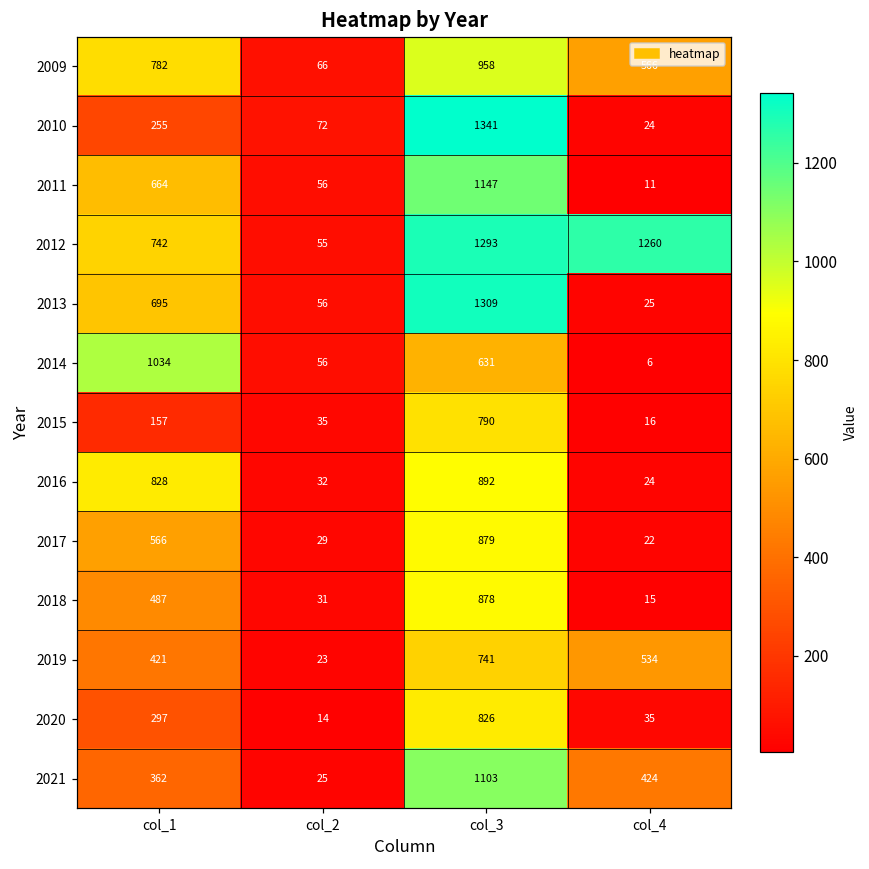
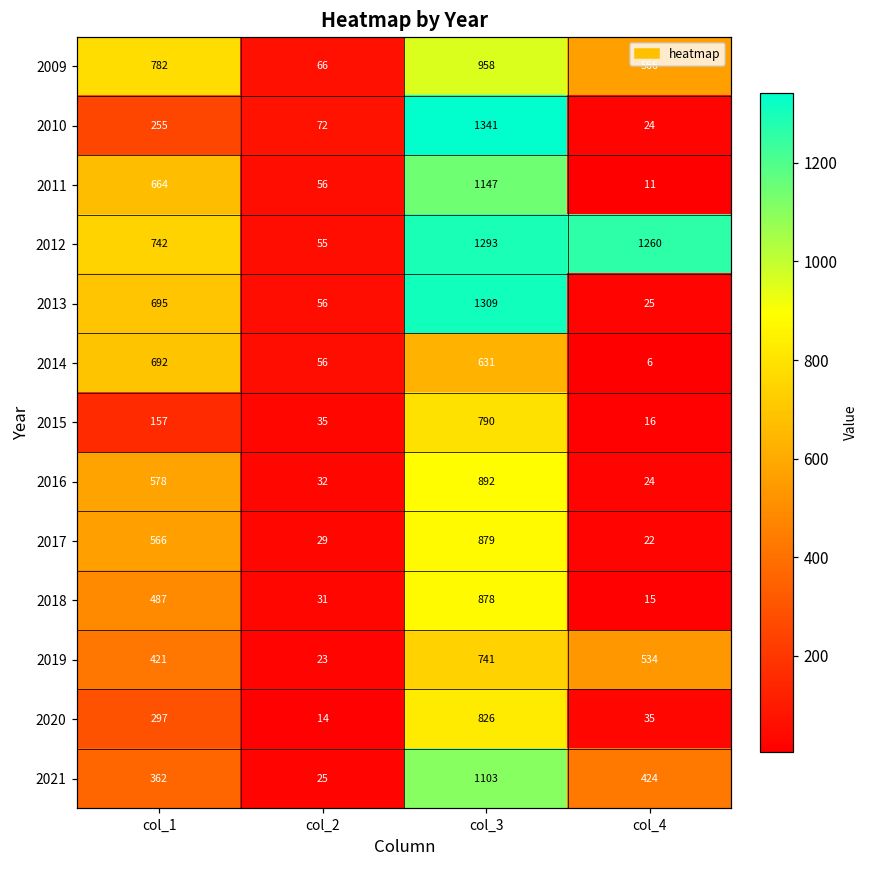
  {
    "2009": {
      "col_1": 782,
      "col_2": 66,
      "col_3": 958
    },
    "2010": {
      "col_1": 255,
      "col_2": 72,
      "col_3": 1341,
      "col_4": 24
    },
    "2011": {
      "col_1": 664,
      "col_2": 56,
      "col_3": 1147,
      "col_4": 11
    },
    "2012": {
      "col_1": 742,
      "col_2": 55,
      "col_3": 1293,
      "col_4": 1260
    },
    "2013": {
      "col_1": 695,
      "col_2": 56,
      "col_3": 1309,
      "col_4": 25
    },
    "2014": {
-     "col_1": 1034,
+     "col_1": 692,
      "col_2": 56,
      "col_3": 631,
      "col_4": 6
    },
    "2015": {
      "col_1": 157,
      "col_2": 35,
      "col_3": 790,
      "col_4": 16
    },
    "2016": {
-     "col_1": 828,
+     "col_1": 578,
      "col_2": 32,
      "col_3": 892,
      "col_4": 24
    },
    "2017": {
      "col_1": 566,
      "col_2": 29,
      "col_3": 879,
      "col_4": 22
    },
    "2018": {
      "col_1": 487,
      "col_2": 31,
      "col_3": 878,
      "col_4": 15
    },
    "2019": {
      "col_1": 421,
      "col_2": 23,
      "col_3": 741,
      "col_4": 534
    },
    "2020": {
      "col_1": 297,
      "col_2": 14,
      "col_3": 826,
      "col_4": 35
    },
    "2021": {
      "col_1": 362,
      "col_2": 25,
      "col_3": 1103,
      "col_4": 424
    }
  }
